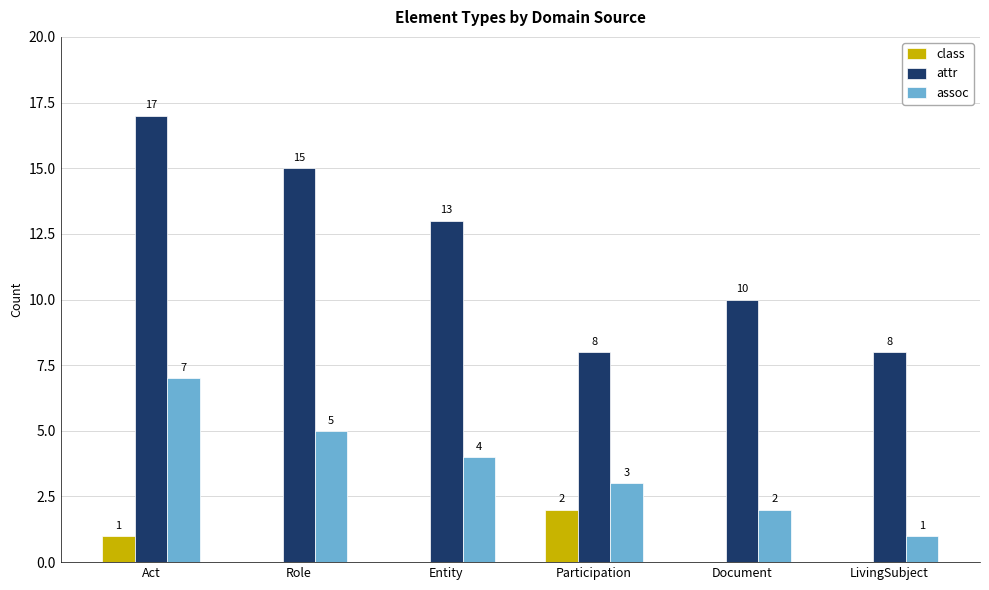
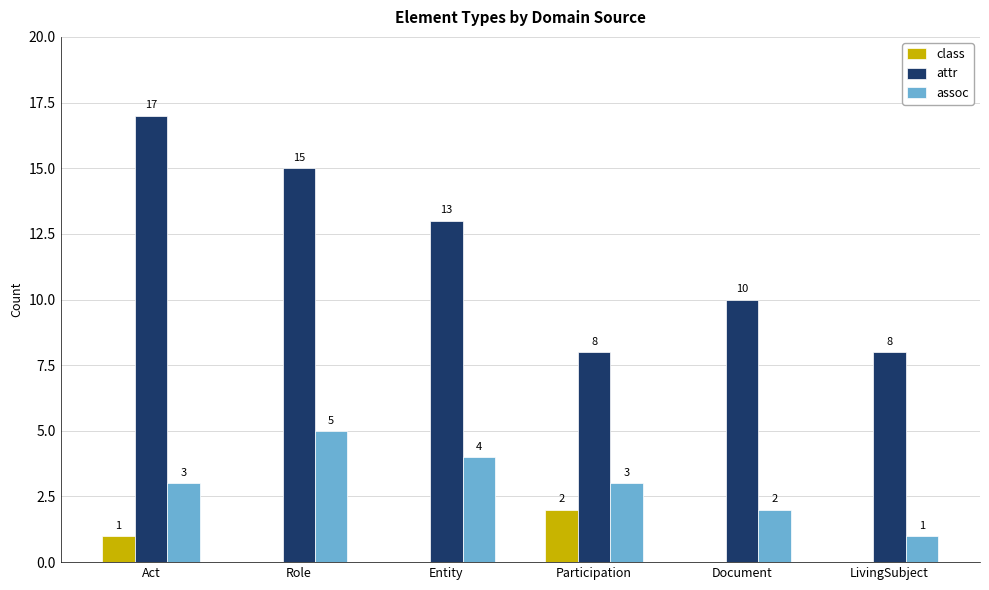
  {
    "class": {
      "Act": 1,
      "Participation": 2
    },
    "attr": {
      "Act": 17,
      "Role": 15,
      "Entity": 13,
      "Participation": 8,
      "Document": 10,
      "LivingSubject": 8
    },
    "assoc": {
-     "Act": 7,
+     "Act": 3,
      "Role": 5,
      "Entity": 4,
      "Participation": 3,
      "Document": 2,
      "LivingSubject": 1
    }
  }
